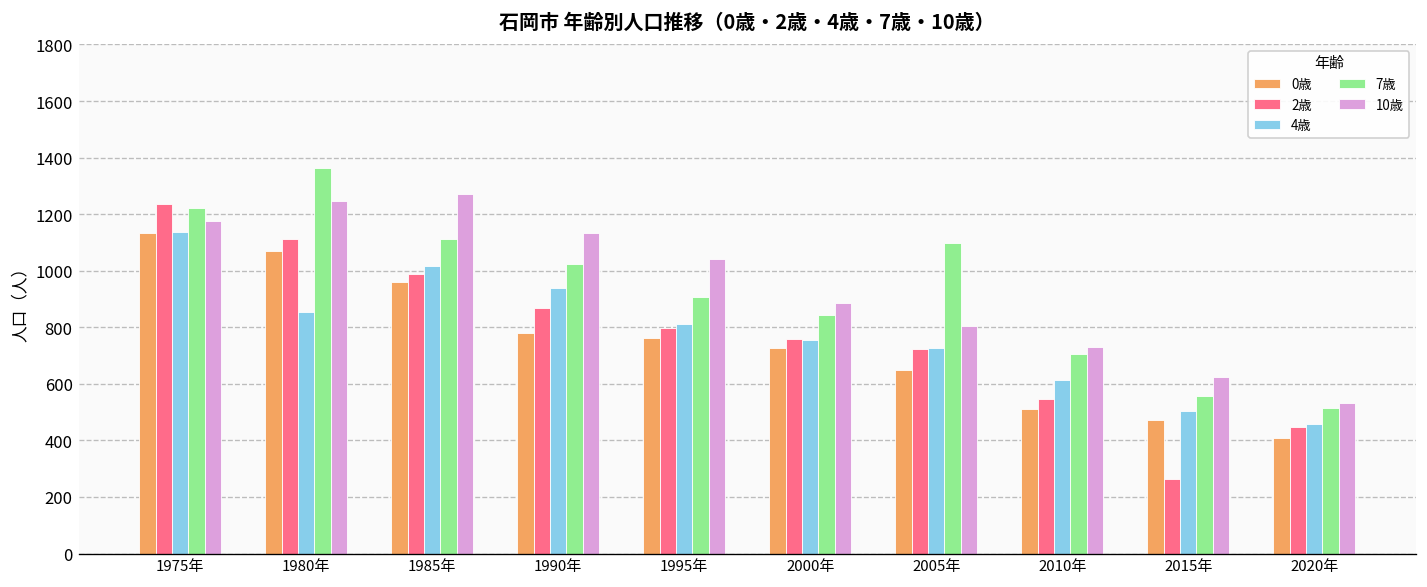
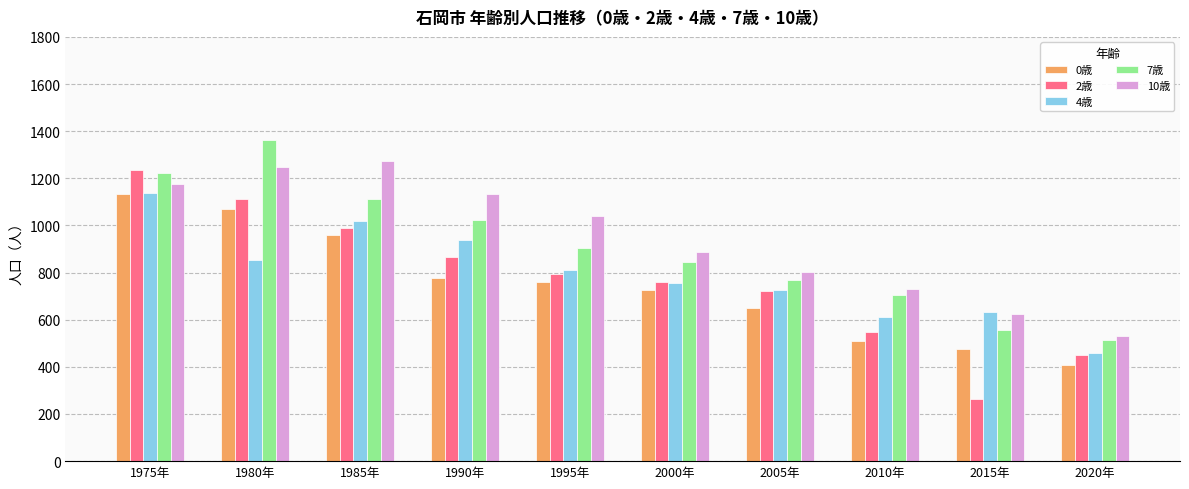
  {
    "0歳": {
      "1975年": 1140,
      "1980年": 1070,
      "1985年": 960,
      "1990年": 780,
      "1995年": 760,
      "2000年": 730,
      "2005年": 650,
      "2010年": 510,
      "2015年": 470,
      "2020年": 410
    },
    "2歳": {
      "1975年": 1240,
      "1980年": 1110,
      "1985年": 990,
      "1990年": 870,
      "1995年": 800,
      "2000年": 760,
      "2005年": 720,
      "2010年": 550,
      "2015年": 270,
      "2020年": 450
    },
    "4歳": {
      "1975年": 1140,
      "1980年": 850,
      "1985年": 1020,
      "1990年": 940,
      "1995年": 810,
      "2000年": 760,
      "2005年": 730,
      "2010年": 610,
-     "2015年": 510,
+     "2015年": 630,
      "2020年": 460
    },
    "7歳": {
      "1975年": 1220,
      "1980年": 1360,
      "1985年": 1110,
      "1990年": 1020,
      "1995年": 910,
      "2000年": 840,
-     "2005年": 1100,
+     "2005年": 770,
      "2010年": 700,
      "2015年": 560,
      "2020年": 510
    },
    "10歳": {
      "1975年": 1180,
      "1980年": 1250,
      "1985年": 1270,
      "1990年": 1130,
      "1995年": 1040,
      "2000年": 890,
      "2005年": 800,
      "2010年": 730,
      "2015年": 630,
      "2020年": 530
    }
  }
